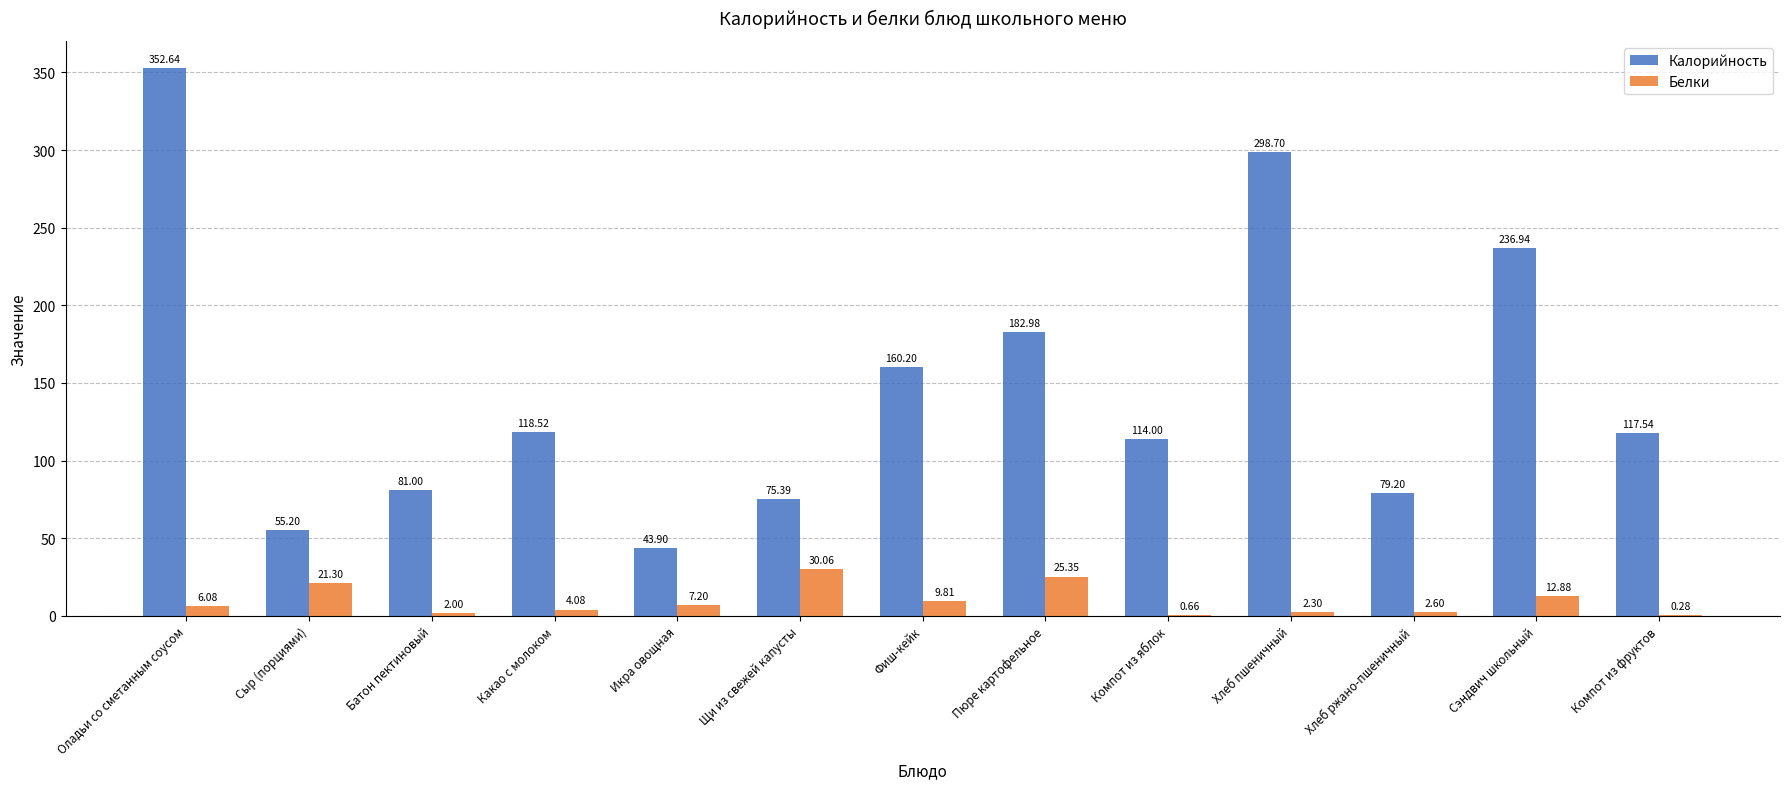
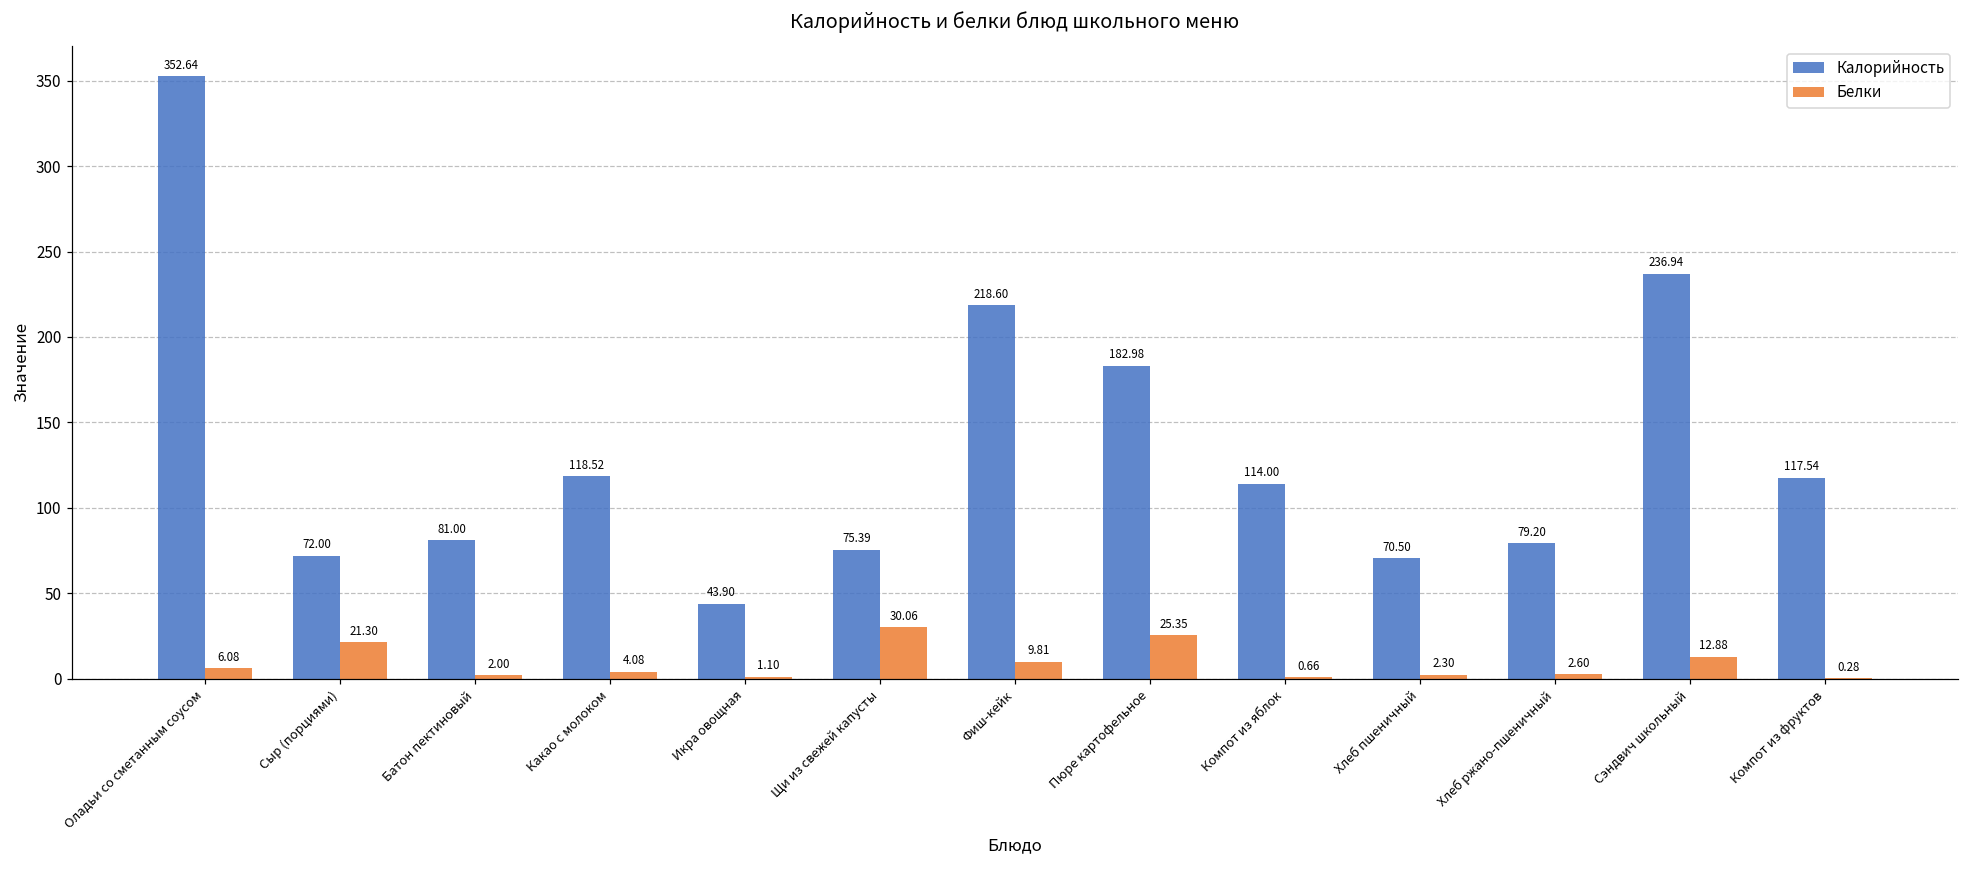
  {
    "Калорийность": {
      "Оладьи со сметанным соусом": 352.64,
-     "Сыр (порциями)": 55.20,
+     "Сыр (порциями)": 72.00,
      "Батон пектиновый": 81.00,
      "Какао с молоком": 118.52,
      "Икра овощная": 43.90,
      "Щи из свежей капусты": 75.39,
-     "Фиш-кейк": 160.20,
+     "Фиш-кейк": 218.60,
      "Пюре картофельное": 182.98,
      "Компот из яблок": 114.00,
-     "Хлеб пшеничный": 298.70,
+     "Хлеб пшеничный": 70.50,
      "Хлеб ржано-пшеничный": 79.20,
      "Сэндвич школьный": 236.94,
      "Компот из фруктов": 117.54
    },
    "Белки": {
      "Оладьи со сметанным соусом": 6.08,
      "Сыр (порциями)": 21.30,
      "Батон пектиновый": 2.00,
      "Какао с молоком": 4.08,
-     "Икра овощная": 7.20,
+     "Икра овощная": 1.10,
      "Щи из свежей капусты": 30.06,
      "Фиш-кейк": 9.81,
      "Пюре картофельное": 25.35,
      "Компот из яблок": 0.66,
      "Хлеб пшеничный": 2.30,
      "Хлеб ржано-пшеничный": 2.60,
      "Сэндвич школьный": 12.88,
      "Компот из фруктов": 0.28
    }
  }
